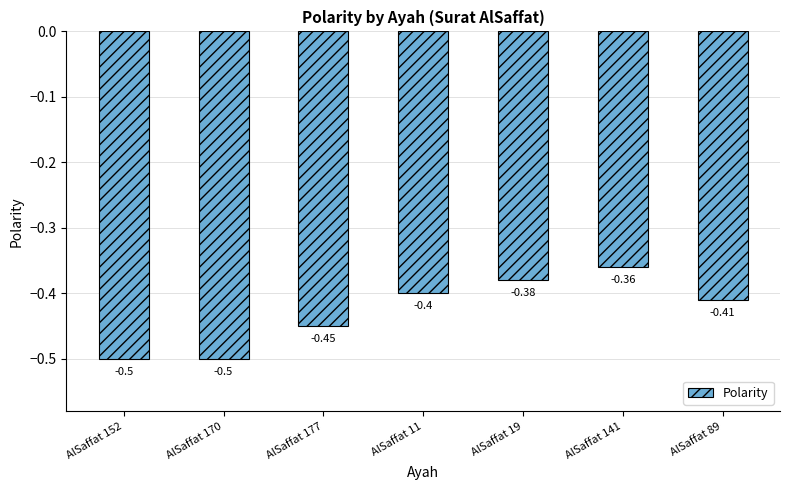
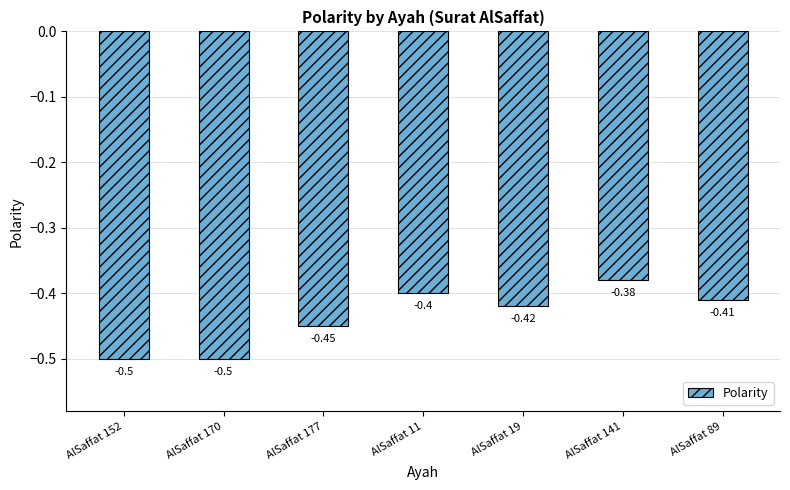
  {
    "AlSaffat 152": -0.5,
    "AlSaffat 170": -0.5,
    "AlSaffat 177": -0.45,
    "AlSaffat 11": -0.4,
-   "AlSaffat 19": -0.38,
-   "AlSaffat 141": -0.36,
+   "AlSaffat 19": -0.42,
+   "AlSaffat 141": -0.38,
    "AlSaffat 89": -0.41
  }
